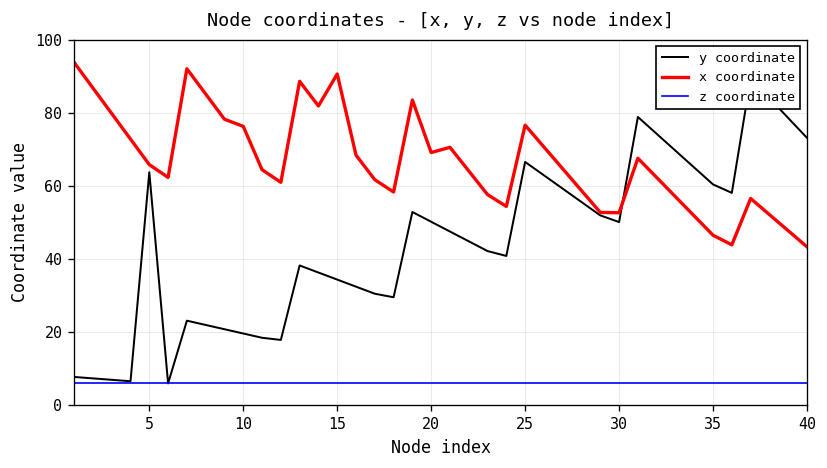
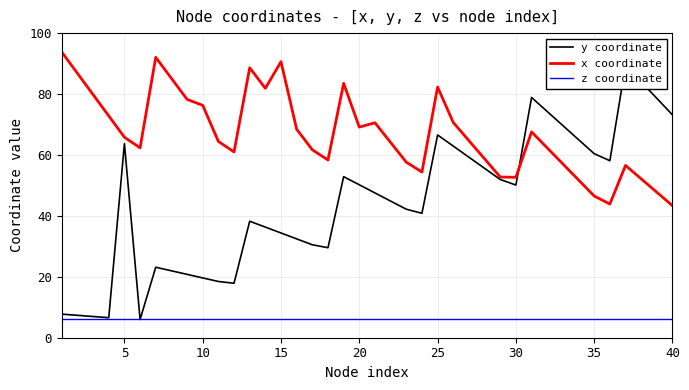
  {
    "y coordinate": {
      "5": 64,
      "10": 20,
      "15": 34,
      "20": 50,
      "25": 67,
      "30": 50,
      "35": 60,
      "40": 73
    },
    "x coordinate": {
      "5": 66,
      "10": 76,
      "15": 91,
      "20": 69,
-     "25": 77,
+     "25": 82,
      "30": 53,
      "35": 47,
      "40": 43
    },
    "z coordinate": {
      "5": 6,
      "10": 6,
      "15": 6,
      "20": 6,
      "25": 6,
      "30": 6,
      "35": 6,
      "40": 6
    }
  }
